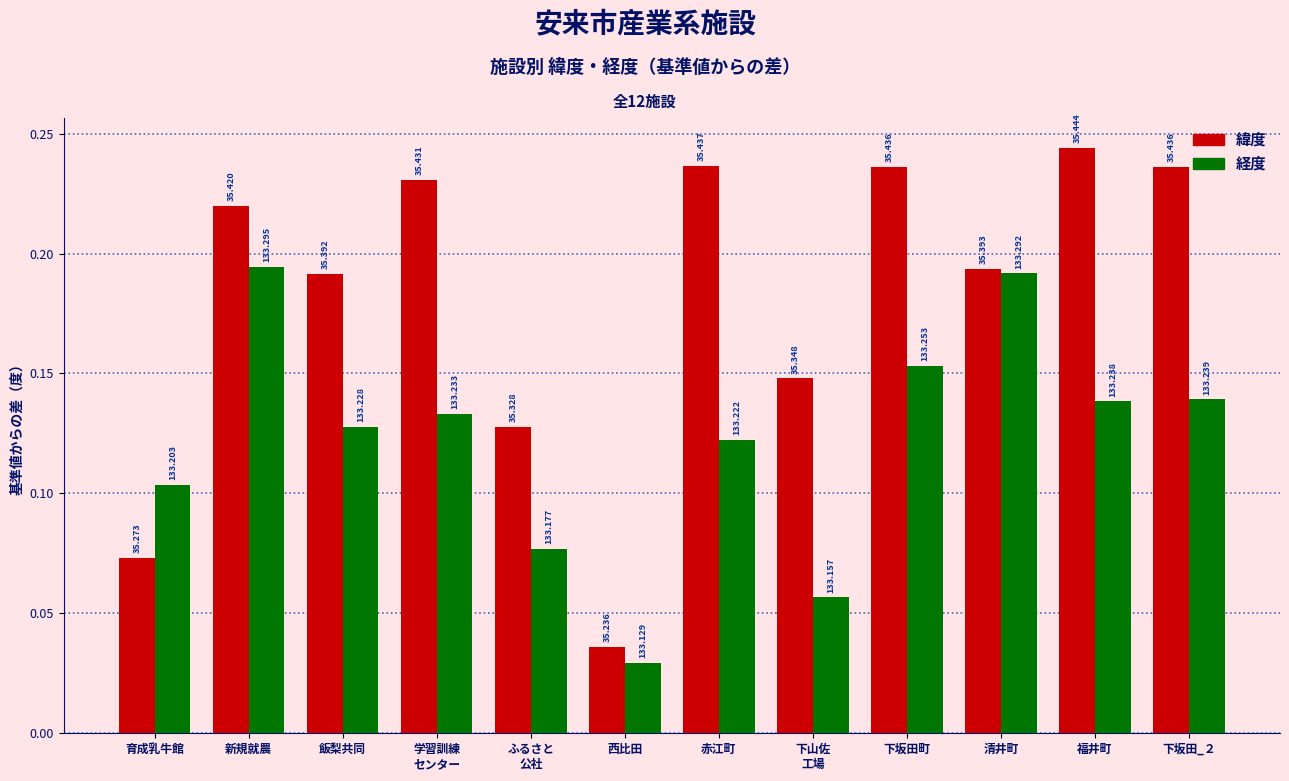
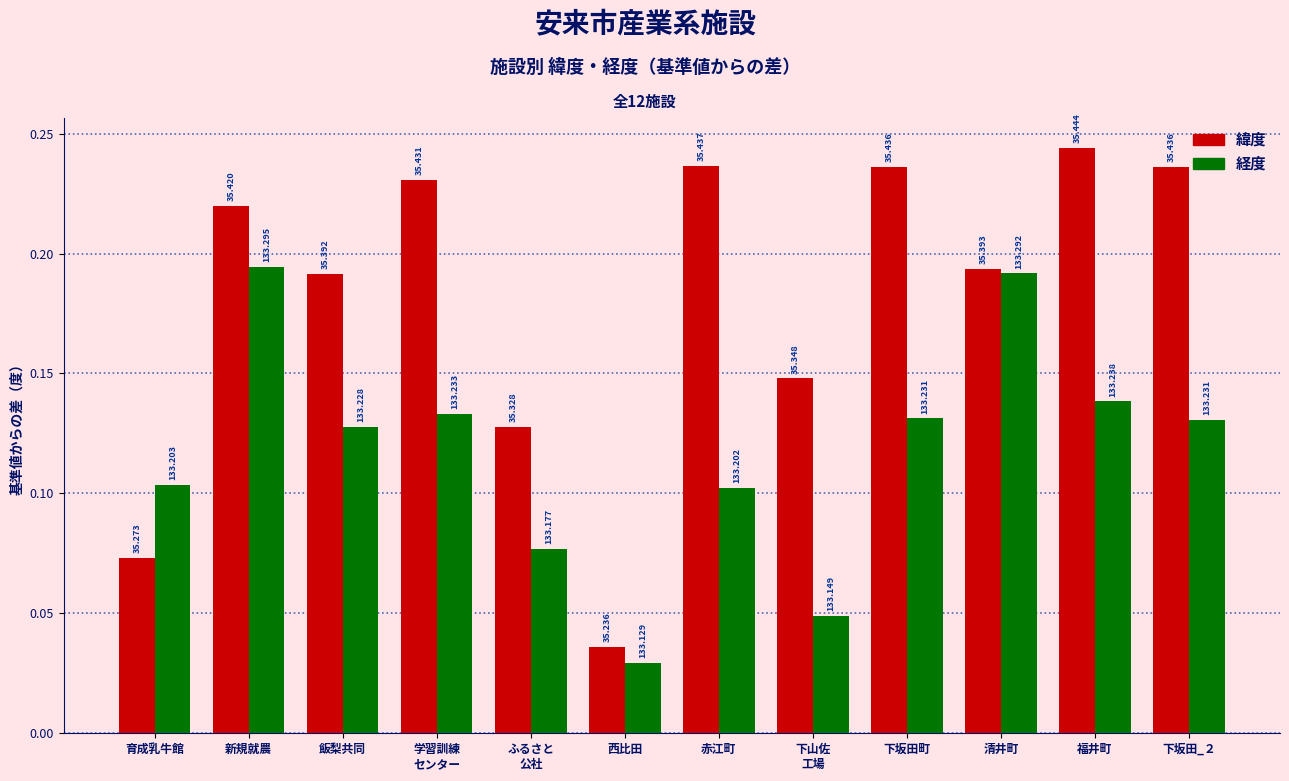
  {
    "経度": {
-     "赤江町": 133.222,
-     "下山佐 工場": 133.157,
-     "下坂田町": 133.253,
-     "下坂田_２": 133.239
+     "赤江町": 133.202,
+     "下山佐 工場": 133.149,
+     "下坂田町": 133.231,
+     "下坂田_２": 133.231
    }
  }
